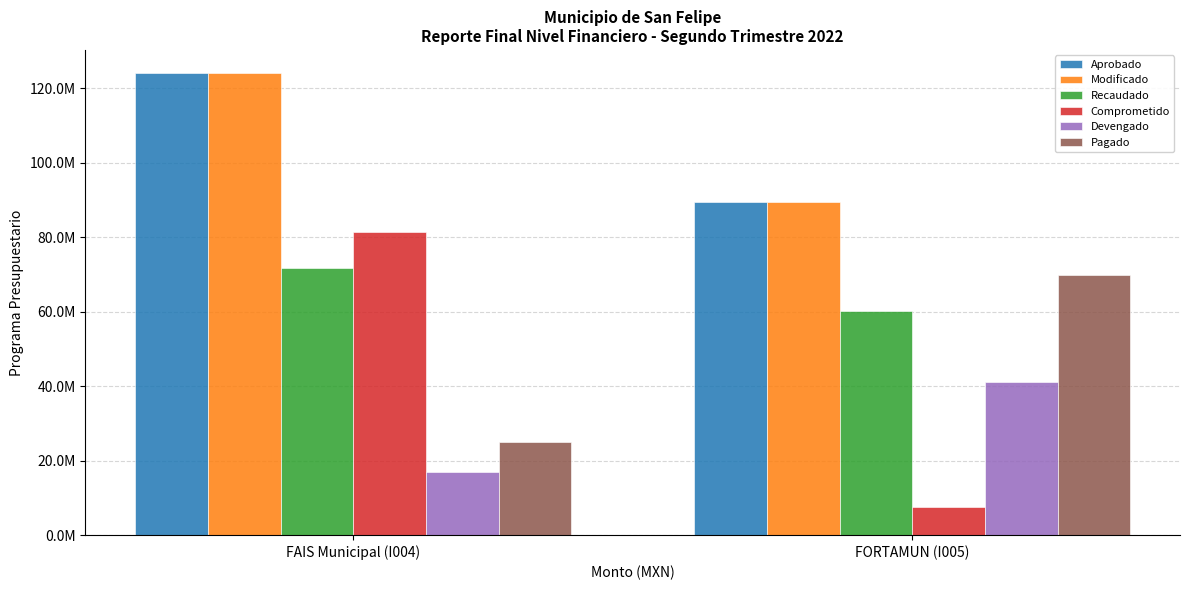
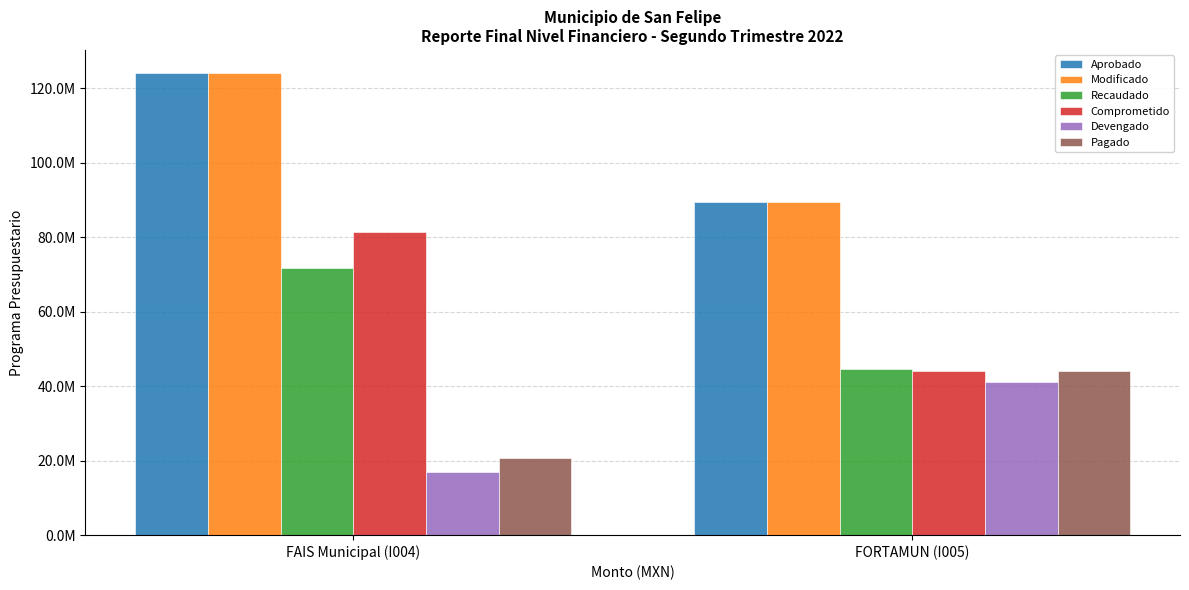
  {
    "Aprobado": {
      "FAIS Municipal (I004)": 124000000,
      "FORTAMUN (I005)": 89000000
    },
    "Modificado": {
      "FAIS Municipal (I004)": 124000000,
      "FORTAMUN (I005)": 89000000
    },
    "Recaudado": {
      "FAIS Municipal (I004)": 72000000,
-     "FORTAMUN (I005)": 60000000
+     "FORTAMUN (I005)": 45000000
    },
    "Comprometido": {
      "FAIS Municipal (I004)": 81000000,
-     "FORTAMUN (I005)": 8000000
+     "FORTAMUN (I005)": 44000000
    },
    "Devengado": {
      "FAIS Municipal (I004)": 17000000,
      "FORTAMUN (I005)": 41000000
    },
    "Pagado": {
-     "FAIS Municipal (I004)": 25000000,
-     "FORTAMUN (I005)": 70000000
+     "FAIS Municipal (I004)": 21000000,
+     "FORTAMUN (I005)": 44000000
    }
  }
